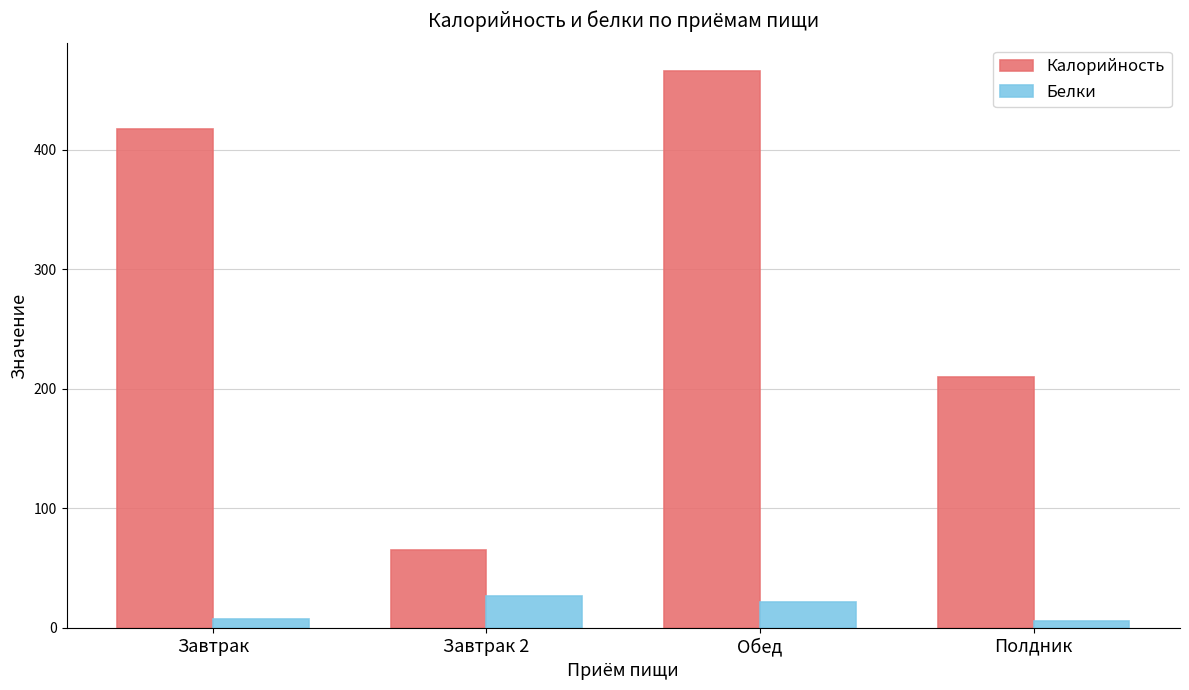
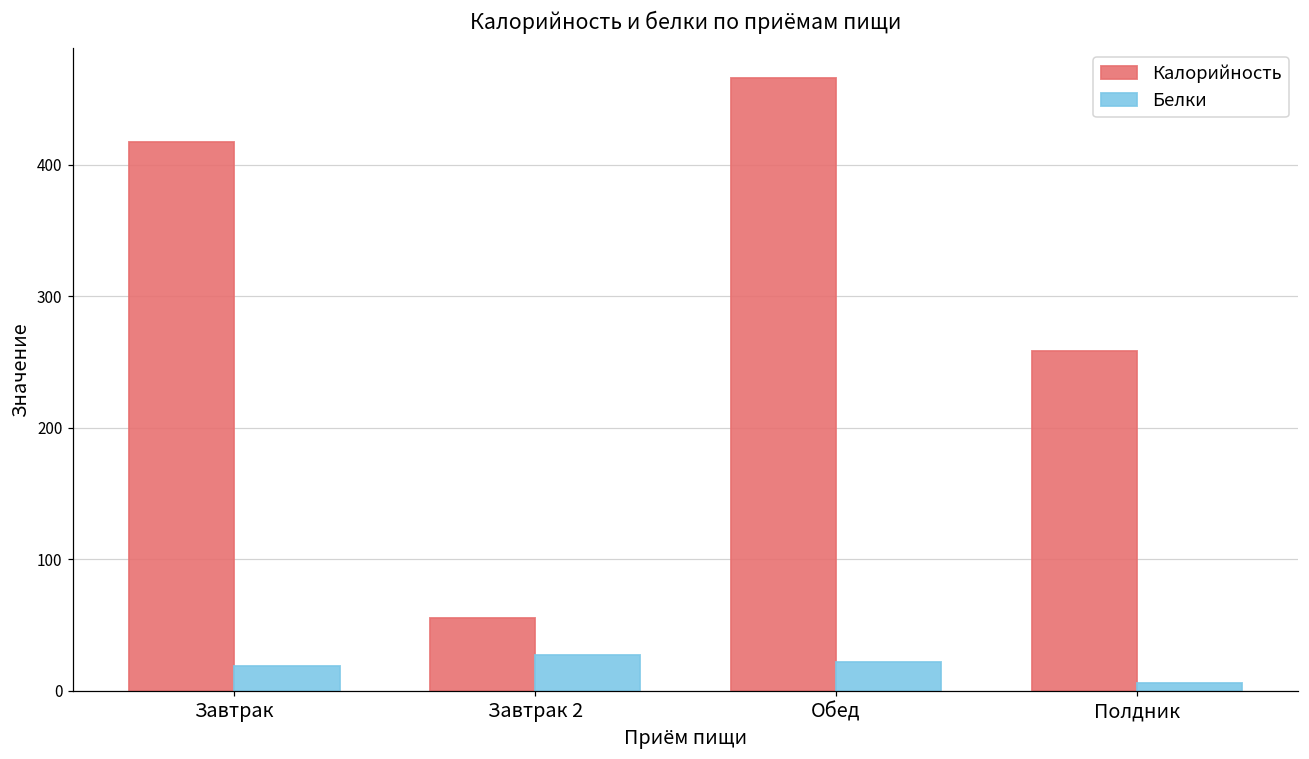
  {
    "Калорийность": {
      "Завтрак": 417,
-     "Завтрак 2": 65,
+     "Завтрак 2": 55,
      "Обед": 466,
-     "Полдник": 210
+     "Полдник": 258
    },
    "Белки": {
-     "Завтрак": 7,
+     "Завтрак": 19,
      "Завтрак 2": 27,
      "Обед": 22,
      "Полдник": 6
    }
  }
